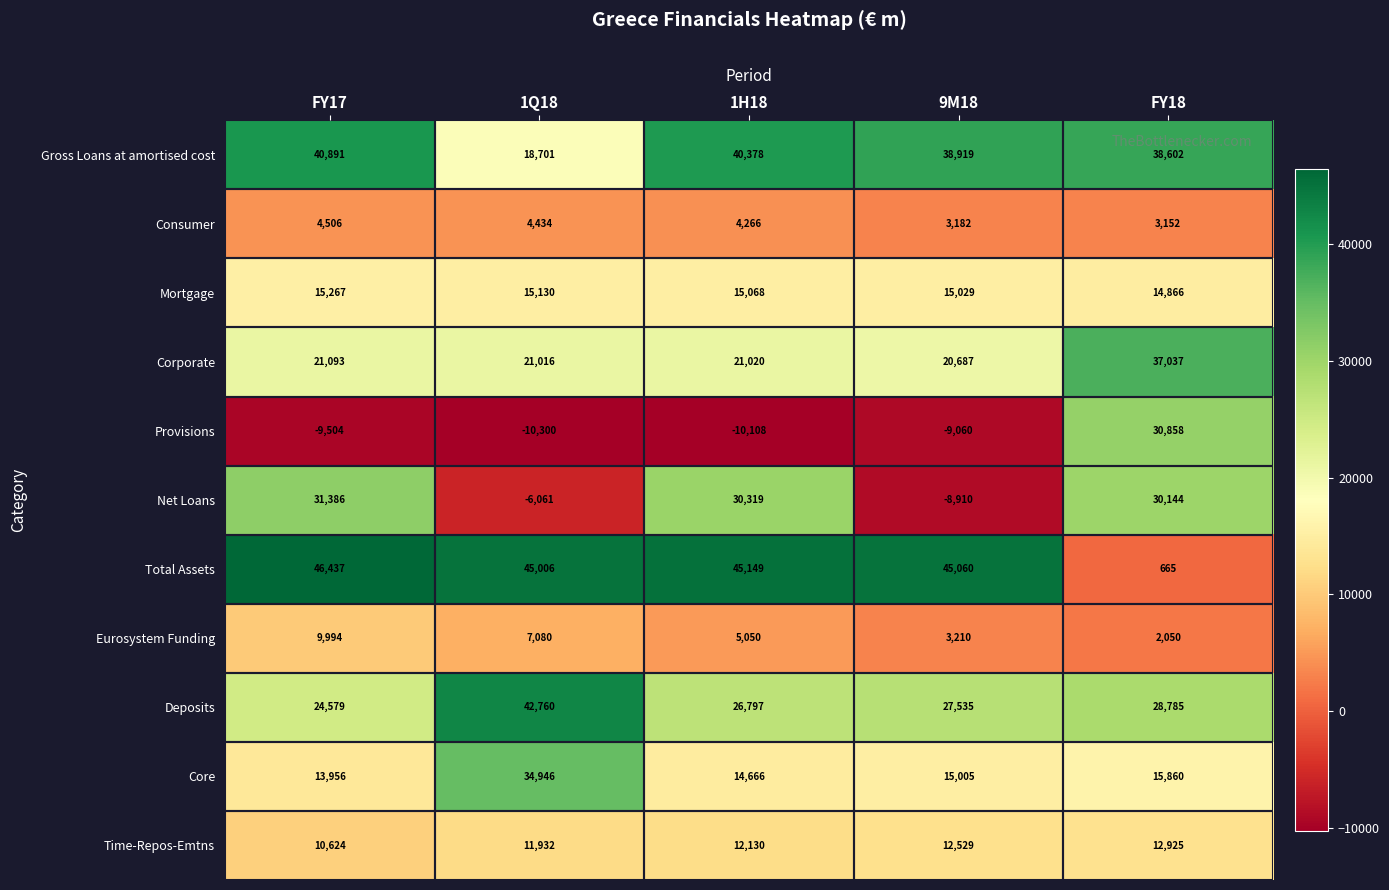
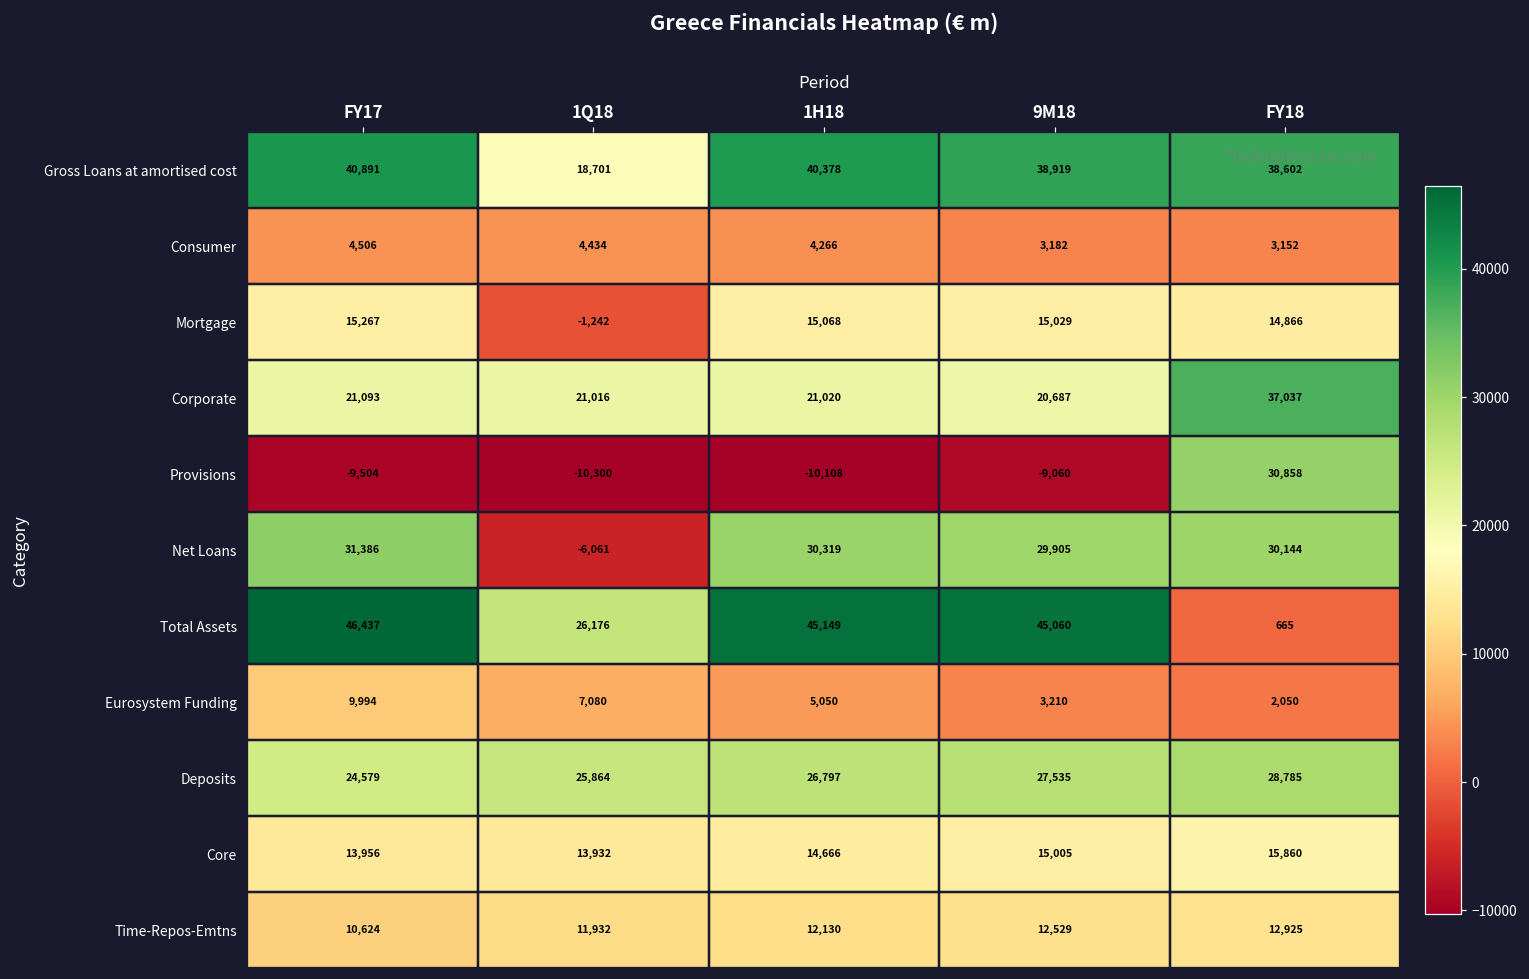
  {
    "Gross Loans at amortised cost": {
      "FY17": "40,891",
      "1Q18": "18,701",
      "1H18": "40,378",
      "9M18": "38,919"
    },
    "Consumer": {
      "FY17": "4,506",
      "1Q18": "4,434",
      "1H18": "4,266",
      "9M18": "3,182",
      "FY18": "3,152"
    },
    "Mortgage": {
      "FY17": "15,267",
-     "1Q18": "15,130",
+     "1Q18": "-1,242",
      "1H18": "15,068",
      "9M18": "15,029",
      "FY18": "14,866"
    },
    "Corporate": {
      "FY17": "21,093",
      "1Q18": "21,016",
      "1H18": "21,020",
      "9M18": "20,687",
      "FY18": "37,037"
    },
    "Provisions": {
      "FY17": "-9,504",
      "1Q18": "-10,300",
      "1H18": "-10,108",
      "9M18": "-9,060",
      "FY18": "30,858"
    },
    "Net Loans": {
      "FY17": "31,386",
      "1Q18": "-6,061",
      "1H18": "30,319",
-     "9M18": "-8,910",
+     "9M18": "29,905",
      "FY18": "30,144"
    },
    "Total Assets": {
      "FY17": "46,437",
-     "1Q18": "45,006",
+     "1Q18": "26,176",
      "1H18": "45,149",
      "9M18": "45,060",
      "FY18": "665"
    },
    "Eurosystem Funding": {
      "FY17": "9,994",
      "1Q18": "7,080",
      "1H18": "5,050",
      "9M18": "3,210",
      "FY18": "2,050"
    },
    "Deposits": {
      "FY17": "24,579",
-     "1Q18": "42,760",
+     "1Q18": "25,864",
      "1H18": "26,797",
      "9M18": "27,535",
      "FY18": "28,785"
    },
    "Core": {
      "FY17": "13,956",
-     "1Q18": "34,946",
+     "1Q18": "13,932",
      "1H18": "14,666",
      "9M18": "15,005",
      "FY18": "15,860"
    },
    "Time-Repos-Emtns": {
      "FY17": "10,624",
      "1Q18": "11,932",
      "1H18": "12,130",
      "9M18": "12,529",
      "FY18": "12,925"
    }
  }
